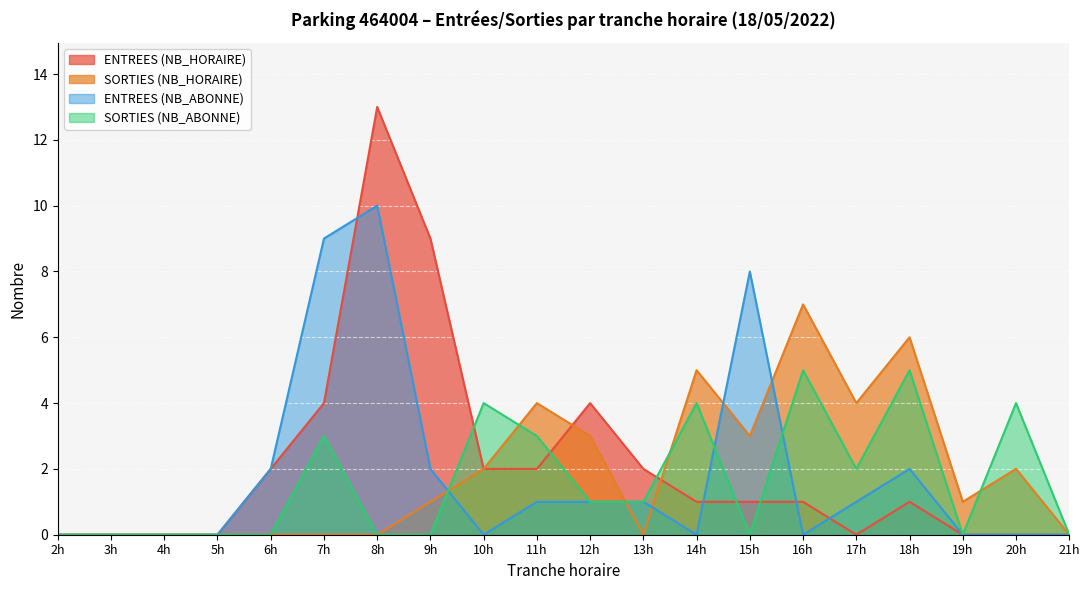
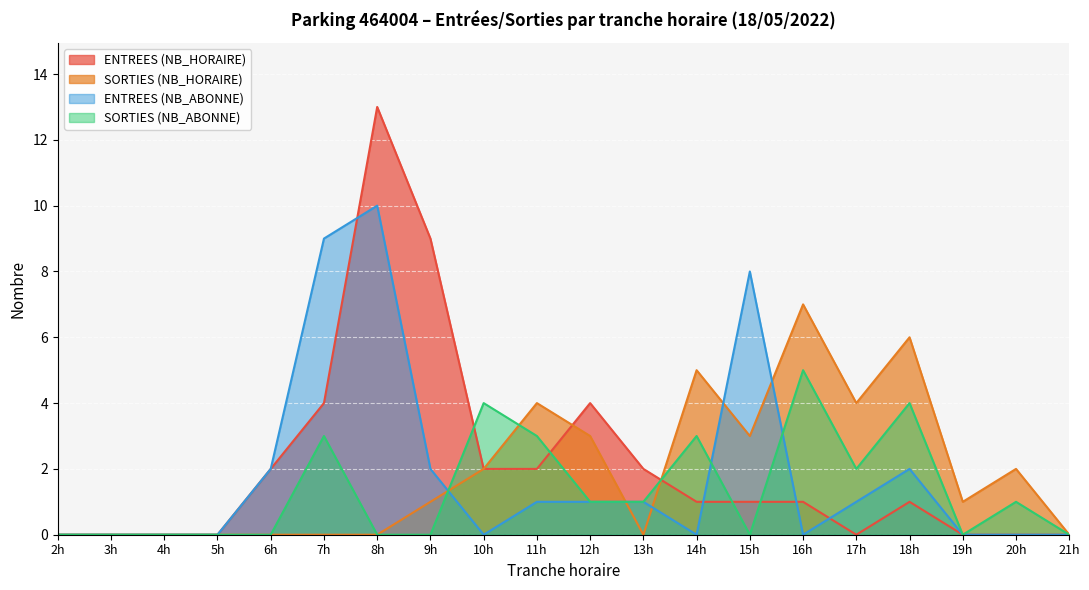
  {
    "ENTREES (NB_ABONNE)": {
      "7h": 9,
      "8h": 10,
      "9h": 2,
      "10h": 0,
      "11h": 1,
      "14h": 0,
      "15h": 8,
      "16h": 0,
      "17h": 1,
      "18h": 2
    },
    "SORTIES (NB_ABONNE)": {
      "7h": 3,
      "9h": 0,
      "10h": 4,
      "11h": 3,
-     "14h": 4,
+     "14h": 3,
      "15h": 0,
      "16h": 5,
      "17h": 2,
-     "18h": 5,
-     "20h": 4
+     "18h": 4,
+     "20h": 1
    }
  }
